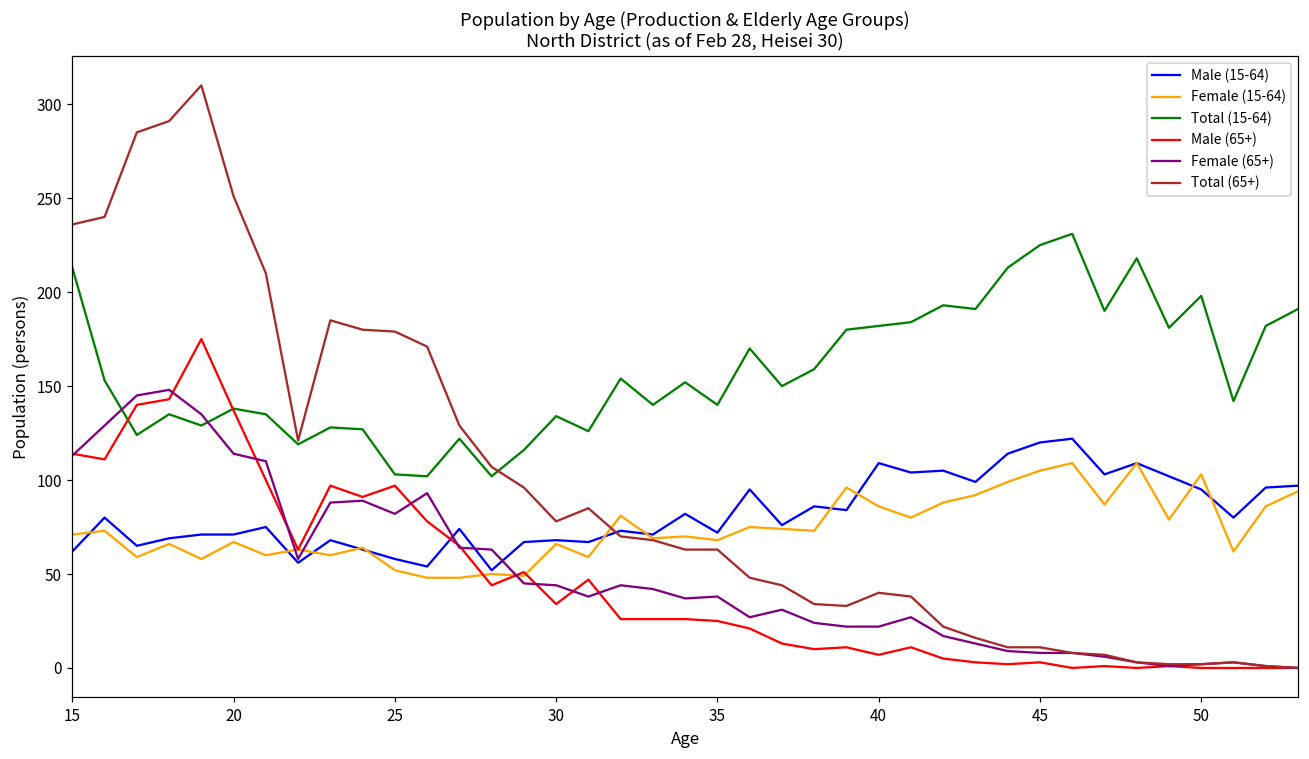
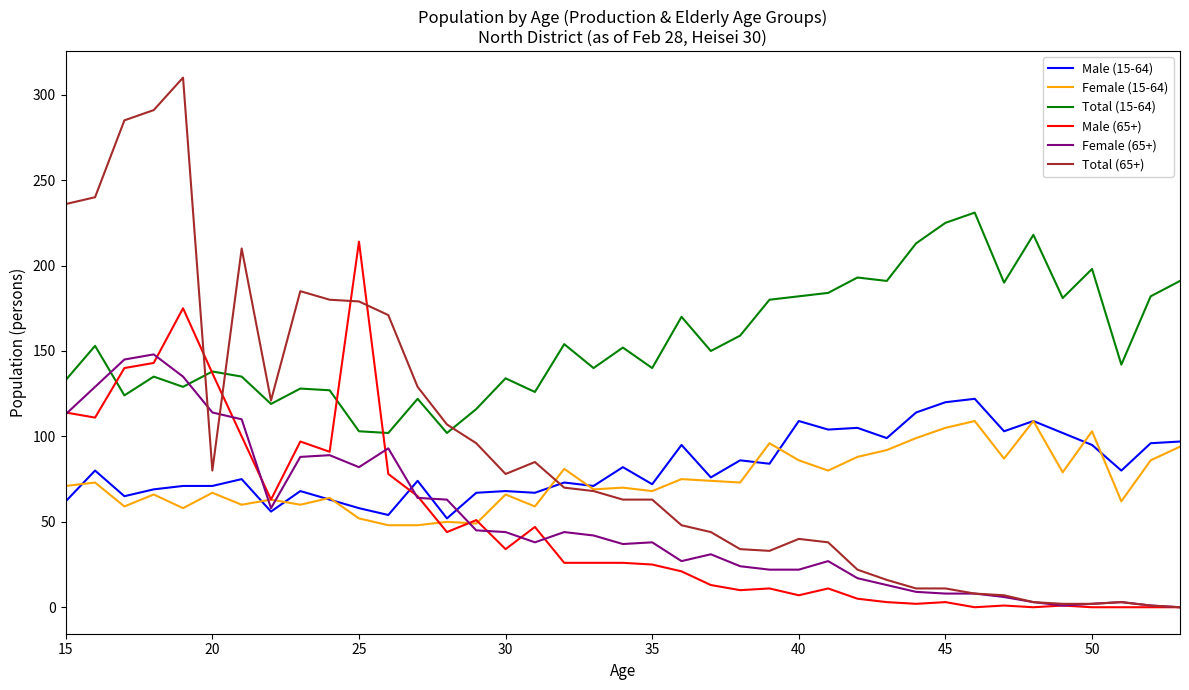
  {
    "Male (15-64)": {
      "15": 62,
      "20": 71,
      "25": 58,
      "30": 68,
      "35": 72,
      "40": 109,
      "45": 120,
      "50": 95
    },
    "Female (15-64)": {
      "15": 71,
      "20": 67,
      "25": 52,
      "30": 66,
      "35": 68,
      "40": 86,
      "45": 105,
      "50": 103
    },
    "Total (15-64)": {
-     "15": 213,
+     "15": 133,
      "25": 103,
      "30": 134,
      "35": 140,
      "40": 182,
      "45": 225,
      "50": 198
    },
    "Male (65+)": {
-     "25": 97,
+     "25": 214,
      "30": 34,
      "35": 25,
      "40": 7,
      "45": 3,
      "50": 0
    },
    "Female (65+)": {
      "20": 114,
      "25": 82,
      "30": 44,
      "35": 38,
      "40": 22,
      "45": 8
    },
    "Total (65+)": {
      "15": 236,
-     "20": 251,
+     "20": 80,
      "25": 179,
      "30": 78,
      "35": 63,
      "40": 40,
      "45": 11
    }
  }
